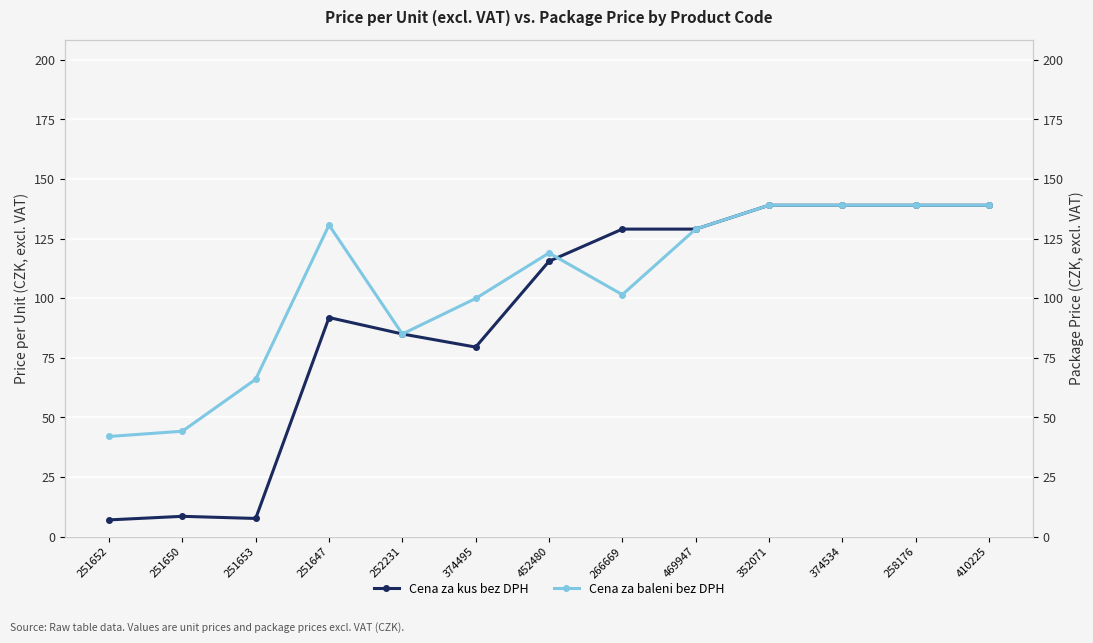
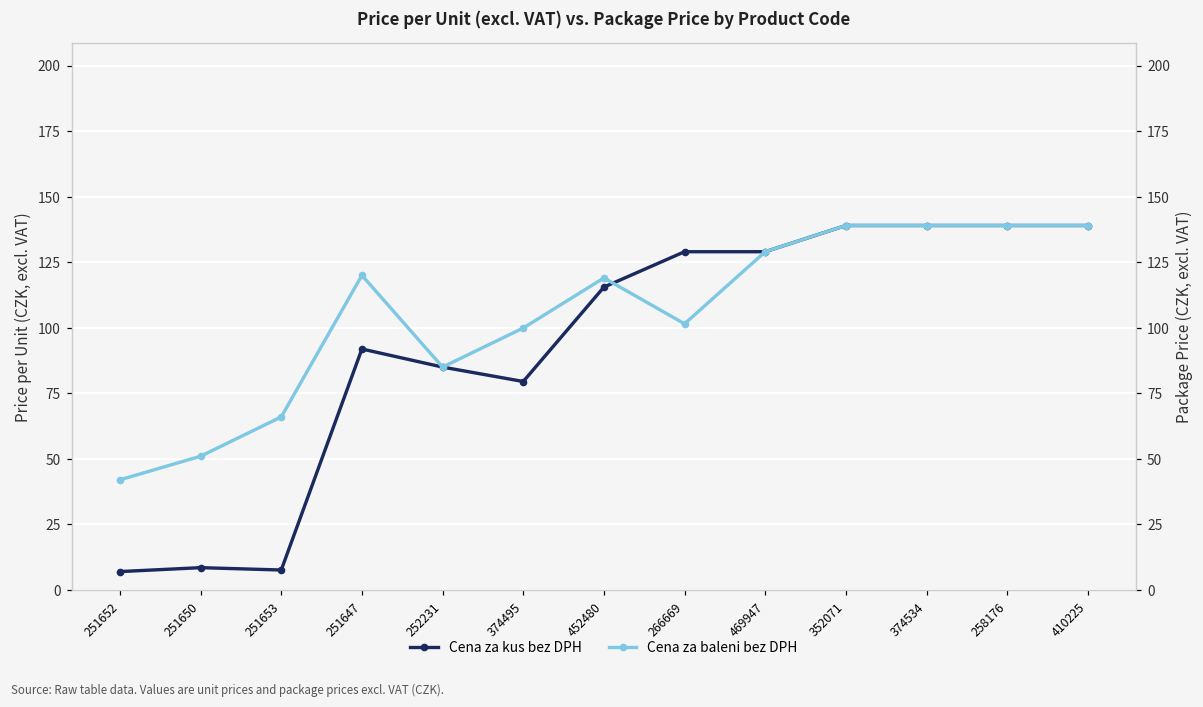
  {
    "Cena za kus bez DPH": {
      "251652": 7,
      "251650": 9,
      "251653": 8,
      "251647": 92,
      "252231": 85,
      "374495": 80,
      "452480": 116,
      "266669": 129,
      "469947": 129,
      "352071": 139,
      "374534": 139,
      "258176": 139,
      "410225": 139
    },
    "Cena za baleni bez DPH": {
      "251652": 42,
-     "251650": 44,
+     "251650": 51,
      "251653": 66,
-     "251647": 131,
+     "251647": 120,
      "252231": 85,
      "374495": 100,
      "452480": 119,
      "266669": 102,
      "469947": 129,
      "352071": 139,
      "374534": 139,
      "258176": 139,
      "410225": 139
    }
  }
